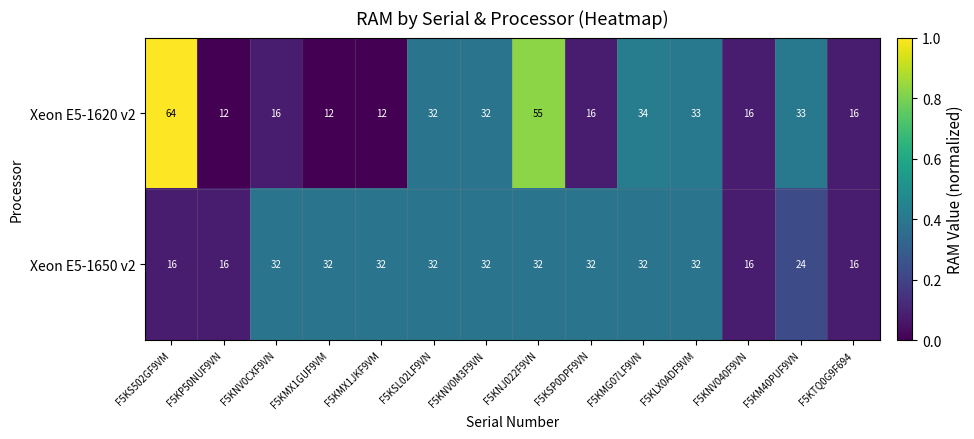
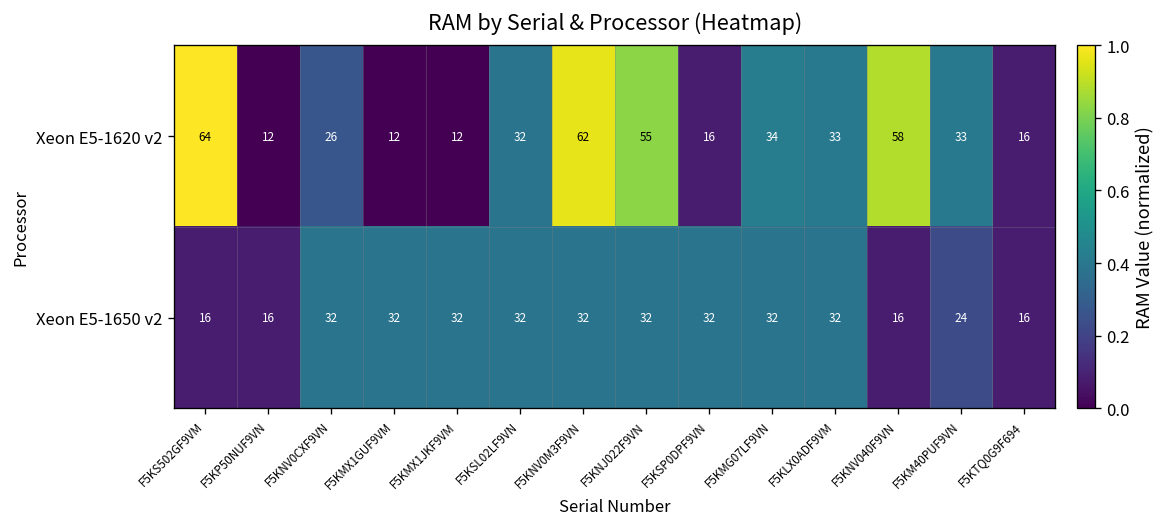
  {
    "Xeon E5-1620 v2": {
      "F5KS502GF9VM": 64,
      "F5KP50NUF9VN": 12,
-     "F5KNV0CXF9VN": 16,
+     "F5KNV0CXF9VN": 26,
      "F5KMX1GUF9VM": 12,
      "F5KMX1JKF9VM": 12,
      "F5KSL02LF9VN": 32,
-     "F5KNV0M3F9VN": 32,
+     "F5KNV0M3F9VN": 62,
      "F5KNJ022F9VN": 55,
      "F5KSP0DPF9VN": 16,
      "F5KMG07LF9VN": 34,
      "F5KLX0ADF9VM": 33,
-     "F5KNV040F9VN": 16,
+     "F5KNV040F9VN": 58,
      "F5KM40PUF9VN": 33,
      "F5KTQ0G9F694": 16
    },
    "Xeon E5-1650 v2": {
      "F5KS502GF9VM": 16,
      "F5KP50NUF9VN": 16,
      "F5KNV0CXF9VN": 32,
      "F5KMX1GUF9VM": 32,
      "F5KMX1JKF9VM": 32,
      "F5KSL02LF9VN": 32,
      "F5KNV0M3F9VN": 32,
      "F5KNJ022F9VN": 32,
      "F5KSP0DPF9VN": 32,
      "F5KMG07LF9VN": 32,
      "F5KLX0ADF9VM": 32,
      "F5KNV040F9VN": 16,
      "F5KM40PUF9VN": 24,
      "F5KTQ0G9F694": 16
    }
  }
